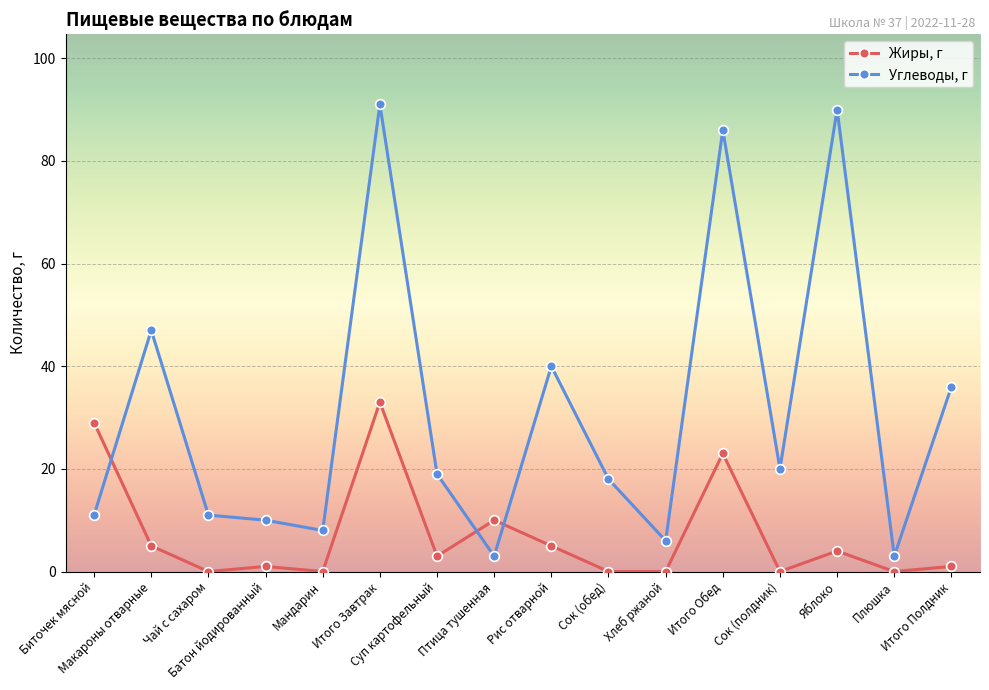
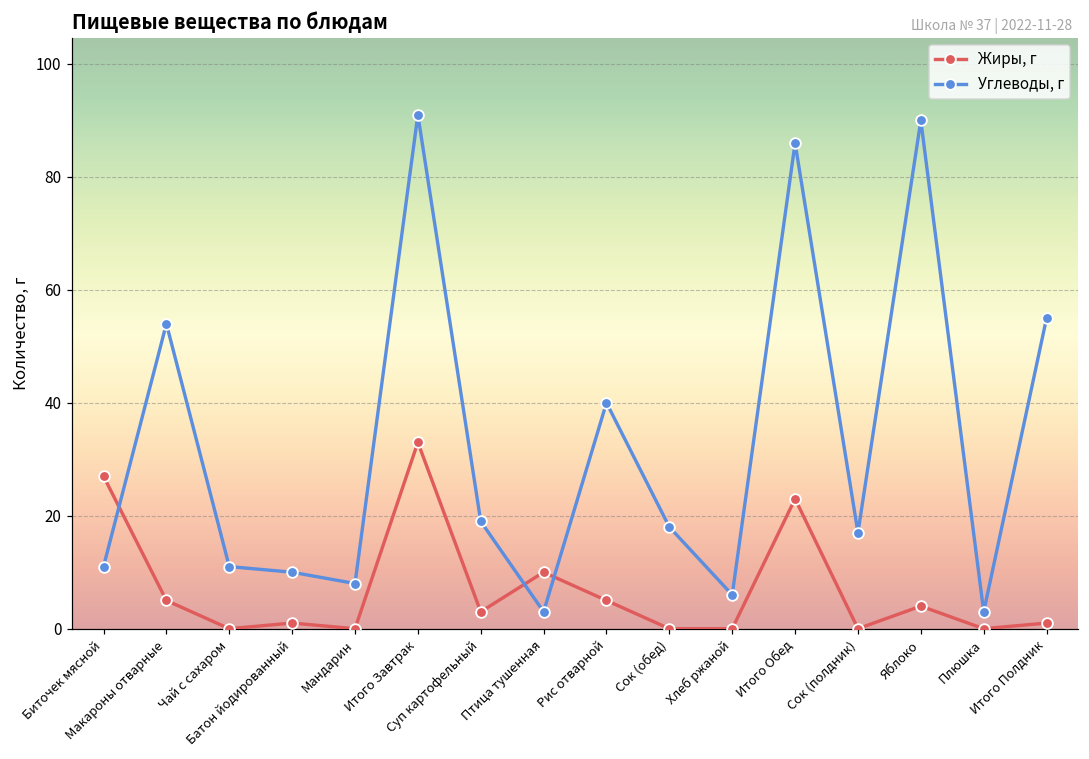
  {
    "Жиры, г": {
-     "Биточек мясной": 29,
+     "Биточек мясной": 27,
      "Макароны отварные": 5,
      "Чай с сахаром": 0,
      "Батон йодированный": 1,
      "Мандарин": 0,
      "Итого Завтрак": 33,
      "Суп картофельный": 3,
      "Птица тушенная": 10,
      "Рис отварной": 5,
      "Сок (обед)": 0,
      "Хлеб ржаной": 0,
      "Итого Обед": 23,
      "Сок (полдник)": 0,
      "Яблоко": 4,
      "Плюшка": 0,
      "Итого Полдник": 1
    },
    "Углеводы, г": {
      "Биточек мясной": 11,
-     "Макароны отварные": 47,
+     "Макароны отварные": 54,
      "Чай с сахаром": 11,
      "Батон йодированный": 10,
      "Мандарин": 8,
      "Итого Завтрак": 91,
      "Суп картофельный": 19,
      "Птица тушенная": 3,
      "Рис отварной": 40,
      "Сок (обед)": 18,
      "Хлеб ржаной": 6,
      "Итого Обед": 86,
-     "Сок (полдник)": 20,
+     "Сок (полдник)": 17,
      "Яблоко": 90,
      "Плюшка": 3,
-     "Итого Полдник": 36
+     "Итого Полдник": 55
    }
  }
